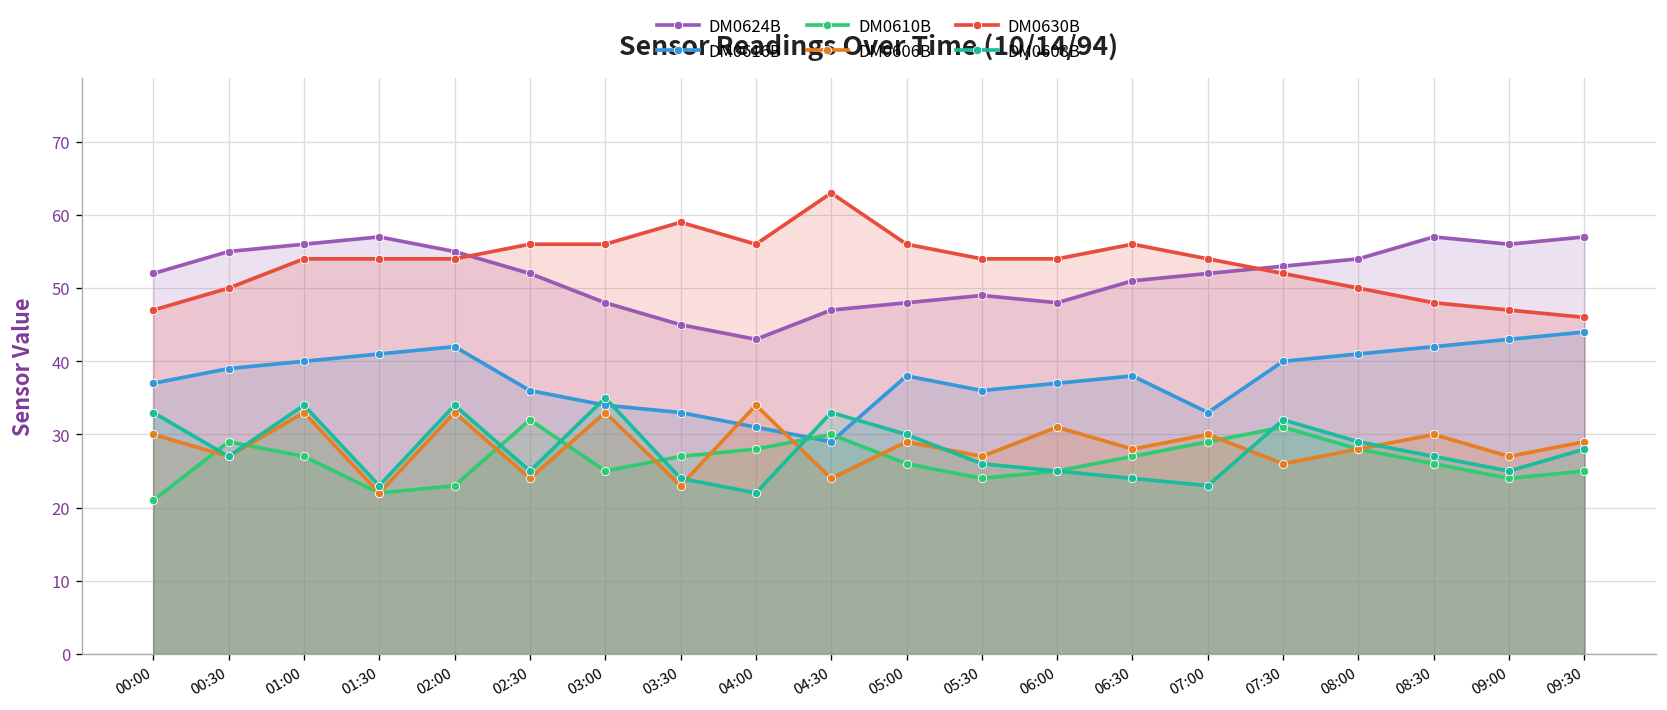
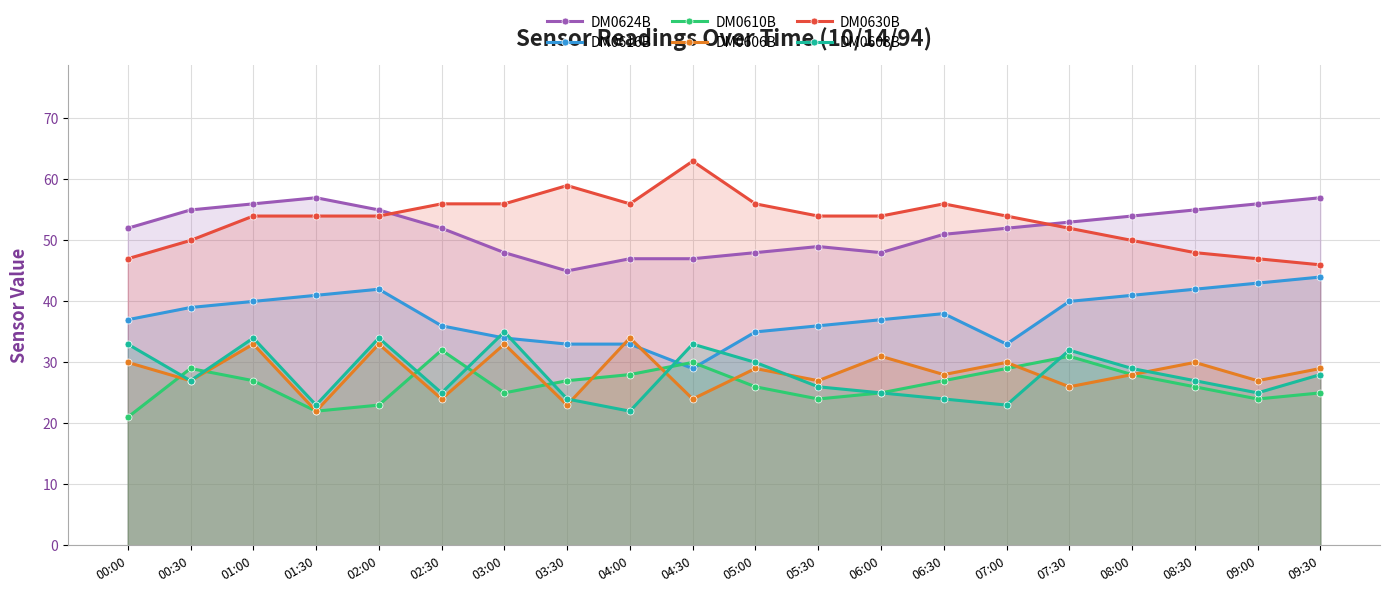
  {
    "DM0624B": {
      "00:00": 52,
      "00:30": 55,
      "01:00": 56,
      "01:30": 57,
      "02:00": 55,
      "02:30": 52,
      "03:00": 48,
      "03:30": 45,
-     "04:00": 43,
+     "04:00": 47,
      "04:30": 47,
      "05:00": 48,
      "05:30": 49,
      "06:00": 48,
      "06:30": 51,
      "07:00": 52,
      "07:30": 53,
      "08:00": 54,
-     "08:30": 57,
+     "08:30": 55,
      "09:00": 56,
      "09:30": 57
    },
    "DM0616B": {
      "00:00": 37,
      "00:30": 39,
      "01:00": 40,
      "01:30": 41,
      "02:00": 42,
      "02:30": 36,
      "03:00": 34,
      "03:30": 33,
-     "04:00": 31,
+     "04:00": 33,
      "04:30": 29,
-     "05:00": 38,
+     "05:00": 35,
      "05:30": 36,
      "06:00": 37,
      "06:30": 38,
      "07:00": 33,
      "07:30": 40,
      "08:00": 41,
      "08:30": 42,
      "09:00": 43,
      "09:30": 44
    }
  }
